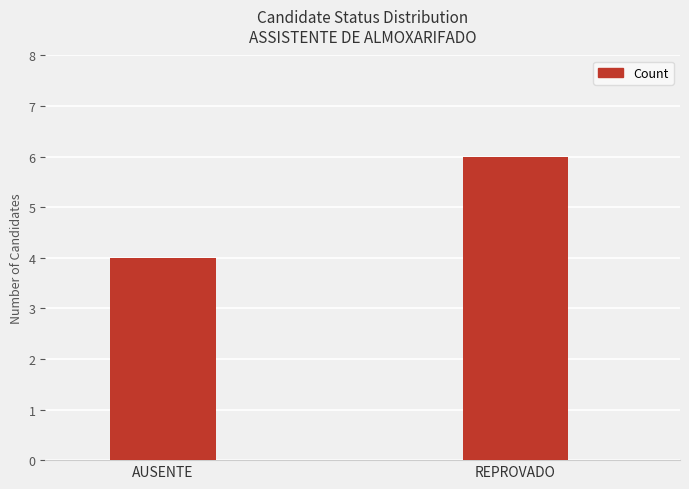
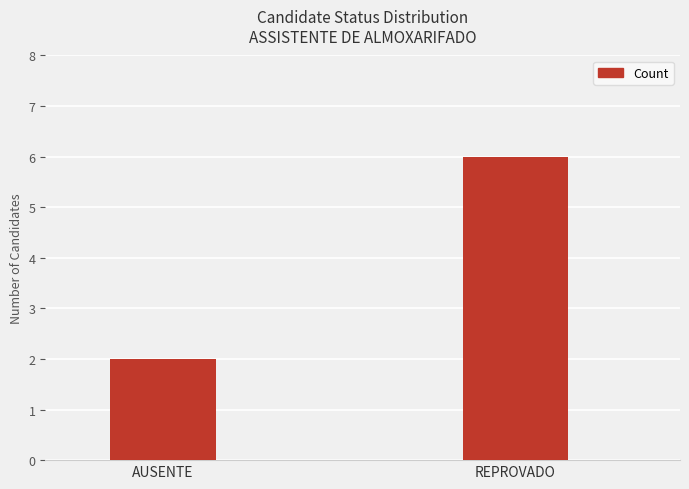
  {
-   "AUSENTE": 4,
+   "AUSENTE": 2,
    "REPROVADO": 6
  }
